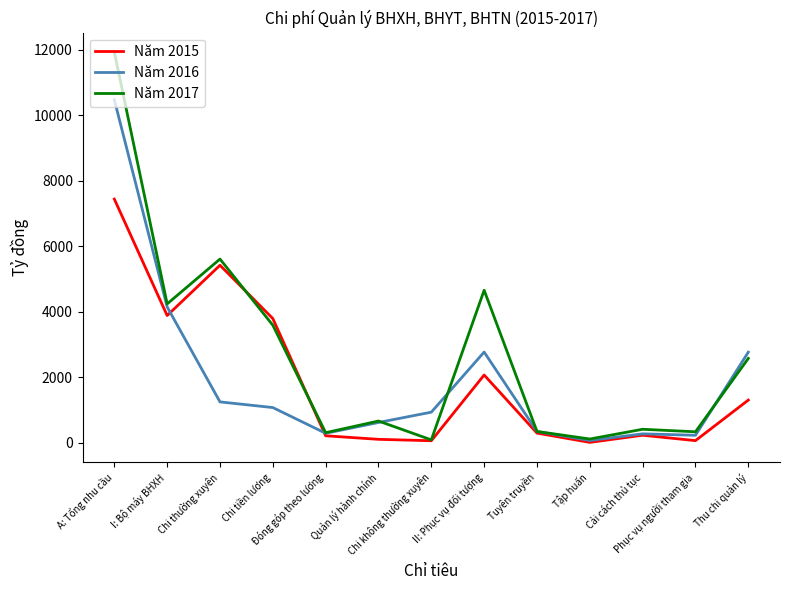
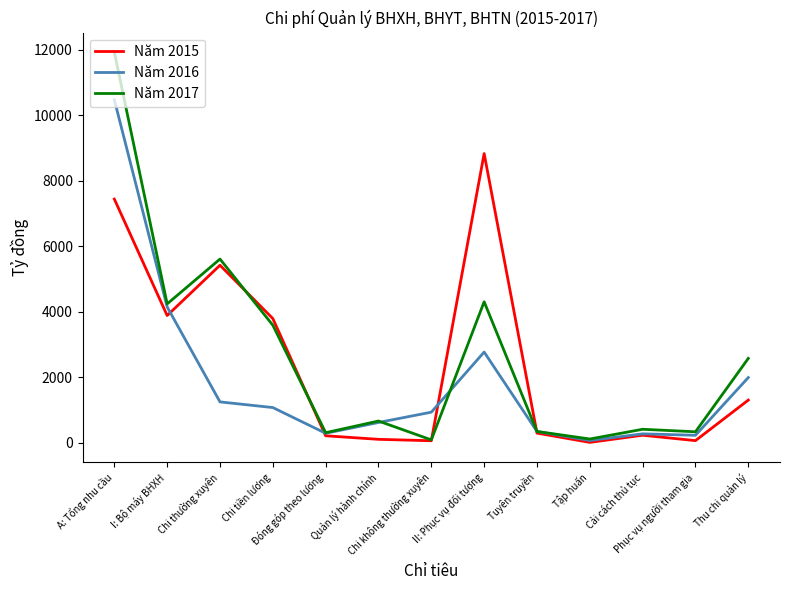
  {
    "Năm 2015": {
      "A: Tổng nhu cầu": 7400,
      "I: Bộ máy BHXH": 3900,
      "Chi thường xuyên": 5400,
      "Chi tiền lương": 3800,
      "Quản lý hành chính": 100,
-     "II: Phục vụ đối tượng": 2100,
+     "II: Phục vụ đối tượng": 8800,
      "Phục vụ người tham gia": 100,
      "Thu chi quản lý": 1300
    },
    "Năm 2016": {
      "I: Bộ máy BHXH": 4100,
      "Chi thường xuyên": 1300,
      "Chi tiền lương": 1100,
      "Chi không thường xuyên": 900,
      "II: Phục vụ đối tượng": 2800,
      "Phục vụ người tham gia": 200,
-     "Thu chi quản lý": 2800
+     "Thu chi quản lý": 2000
    },
    "Năm 2017": {
      "I: Bộ máy BHXH": 4200,
      "Chi thường xuyên": 5600,
      "Chi tiền lương": 3600,
-     "II: Phục vụ đối tượng": 4700,
+     "II: Phục vụ đối tượng": 4300,
      "Cải cách thủ tục": 400,
      "Phục vụ người tham gia": 300,
      "Thu chi quản lý": 2600
    }
  }
